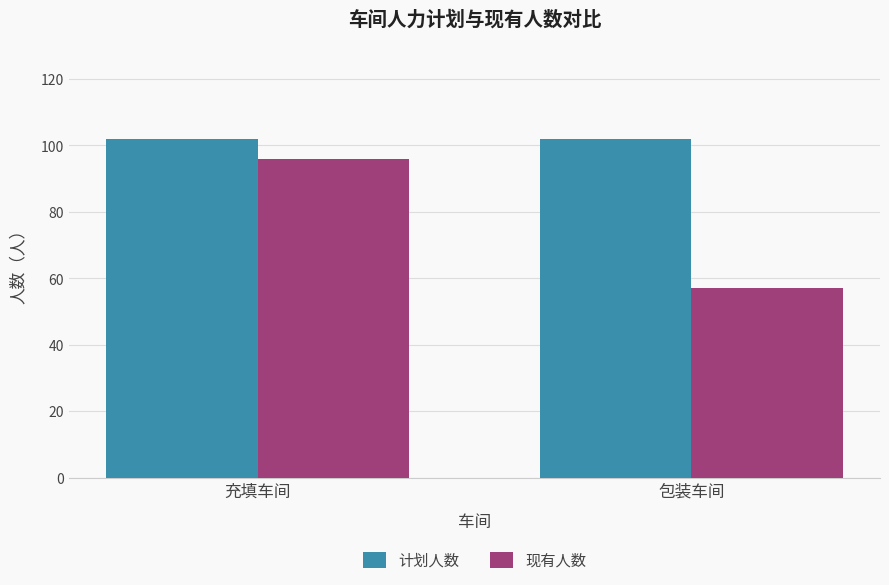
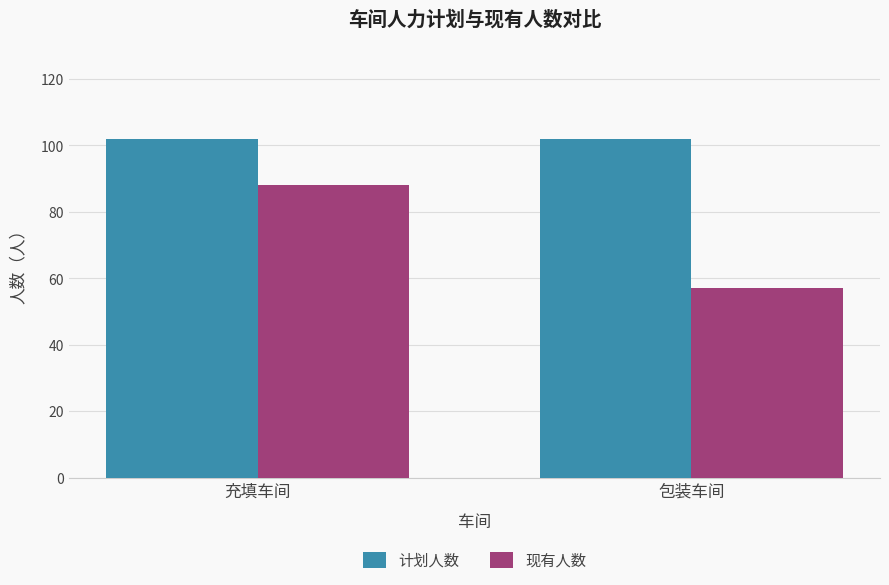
  {
    "计划人数": {
      "充填车间": 102,
      "包装车间": 102
    },
    "现有人数": {
-     "充填车间": 96,
+     "充填车间": 88,
      "包装车间": 57
    }
  }
